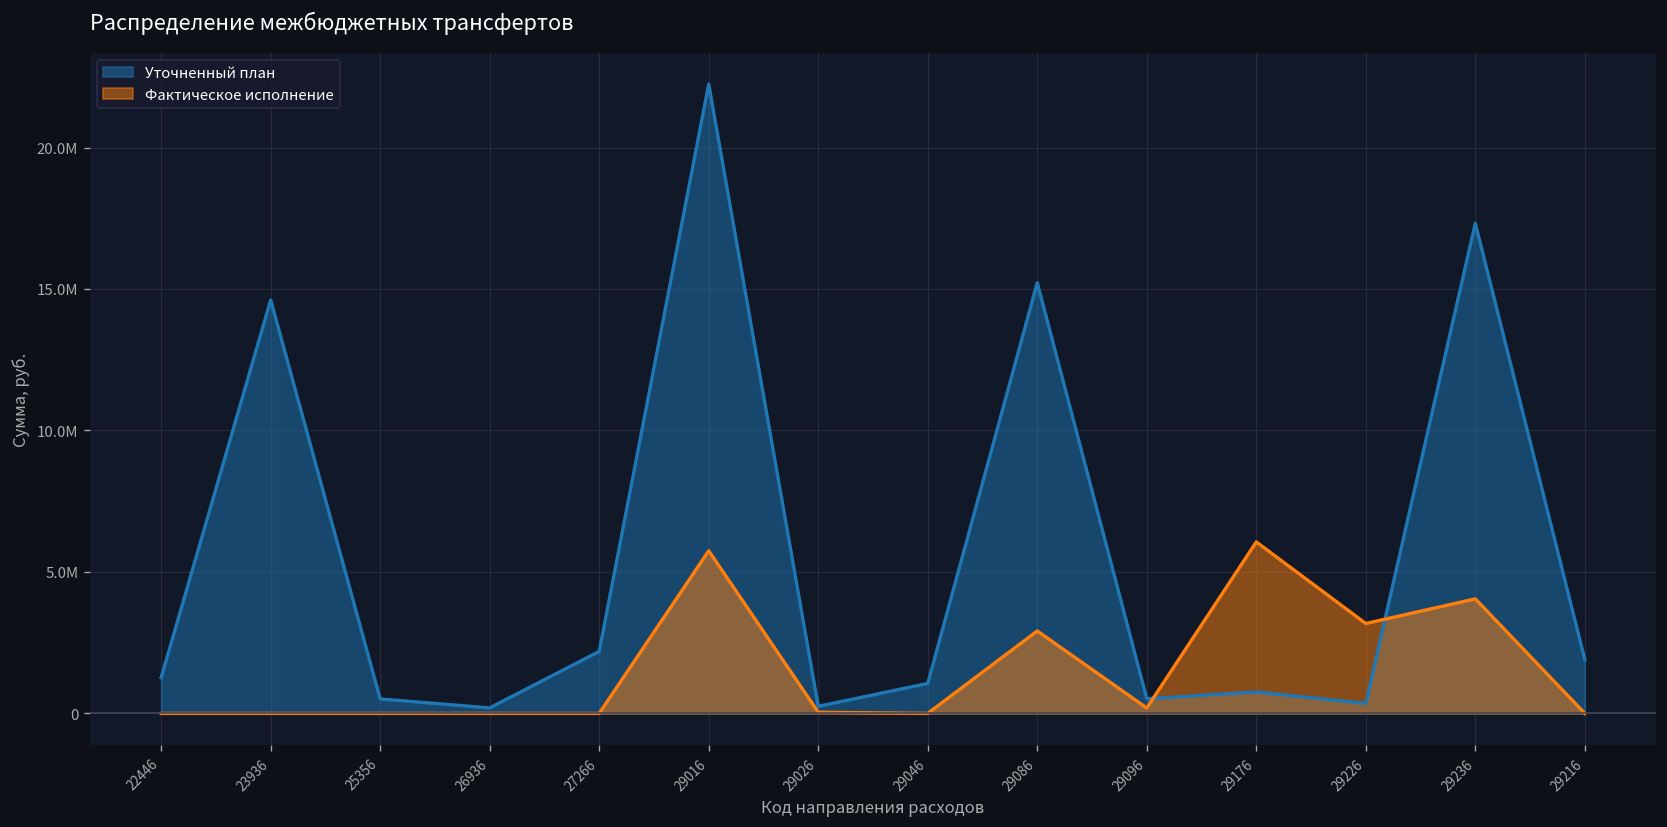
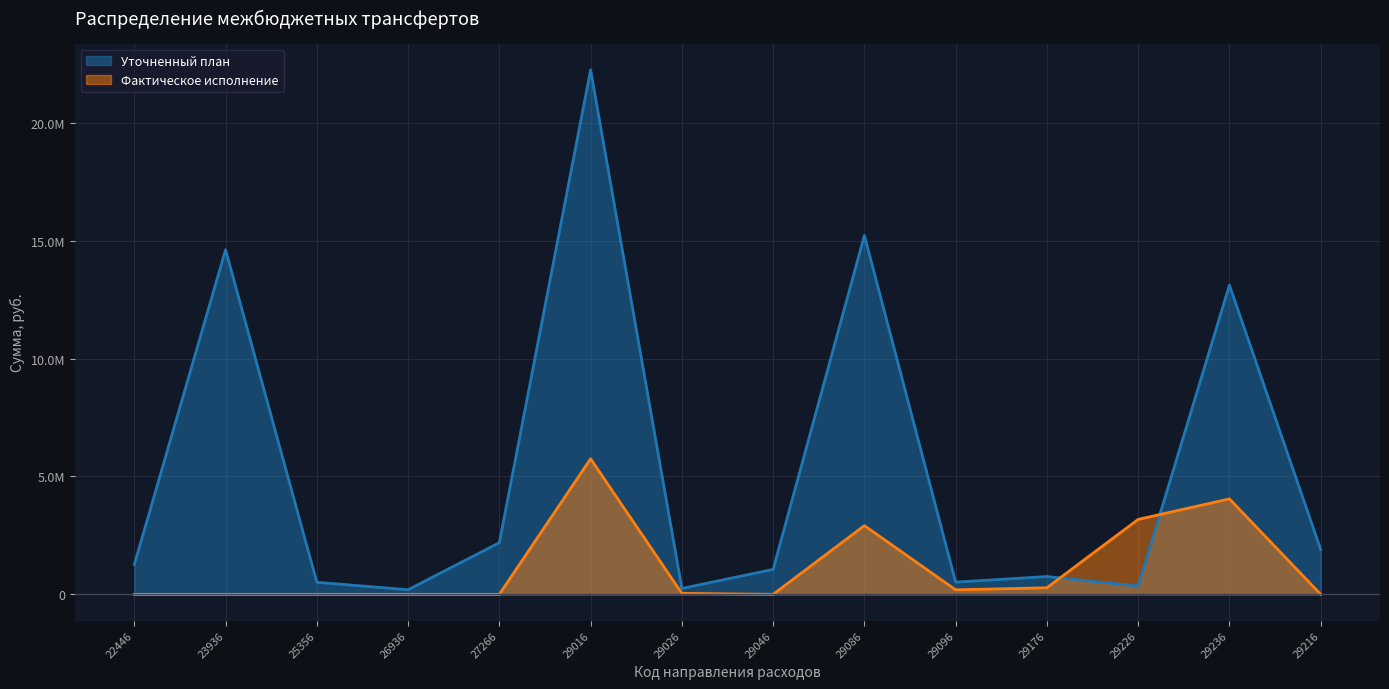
  {
    "Уточненный план": {
      "22446": 1300000,
      "23936": 14600000,
      "25356": 500000,
      "26936": 200000,
      "27266": 2200000,
      "29016": 22200000,
      "29026": 300000,
      "29046": 1100000,
      "29086": 15200000,
      "29096": 500000,
      "29176": 800000,
      "29226": 400000,
-     "29236": 17300000,
+     "29236": 13100000,
      "29216": 1900000
    },
    "Фактическое исполнение": {
      "22446": 0,
      "23936": 0,
      "25356": 0,
      "26936": 0,
      "27266": 0,
      "29016": 5700000,
      "29026": 0,
      "29046": 0,
      "29086": 2900000,
      "29096": 200000,
-     "29176": 6100000,
+     "29176": 300000,
      "29226": 3200000,
      "29236": 4000000,
      "29216": 0
    }
  }
